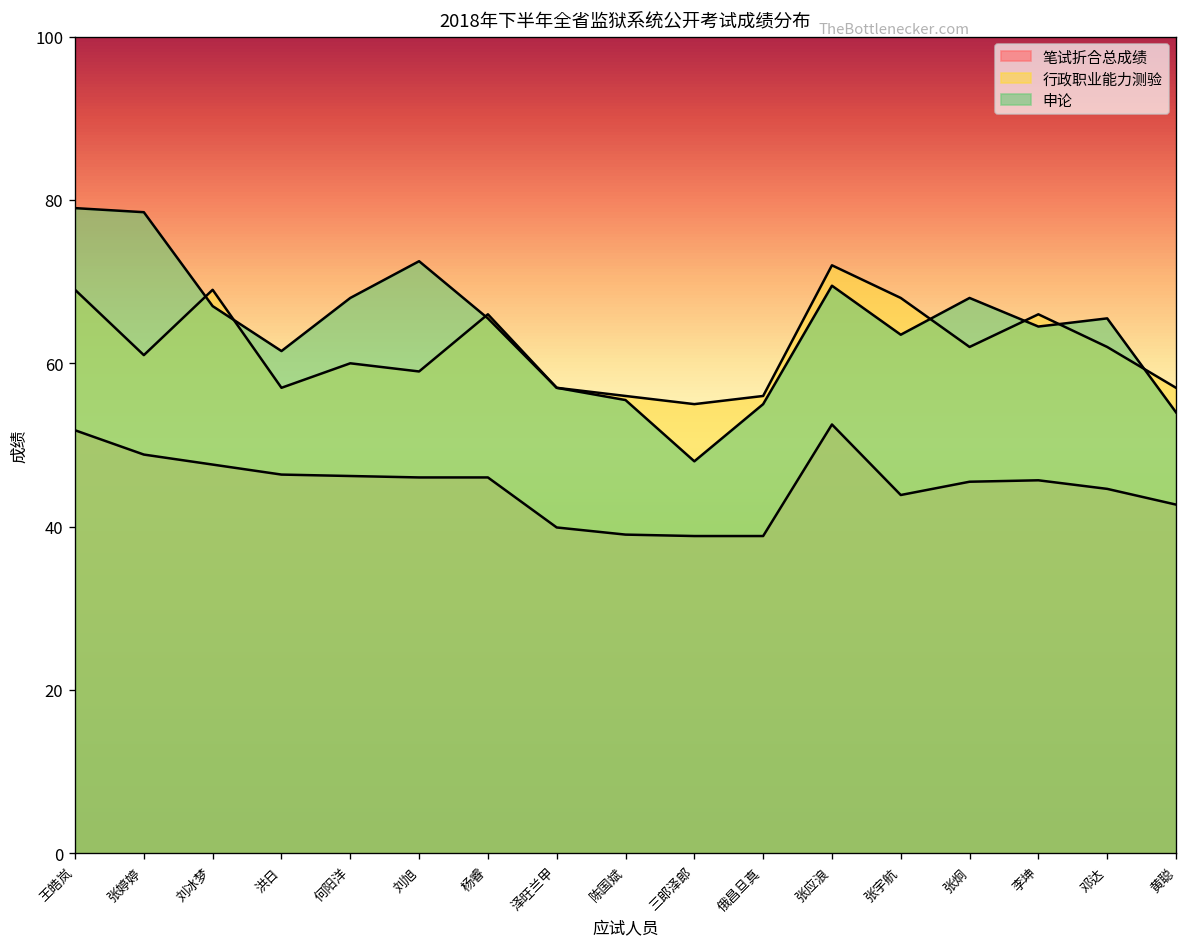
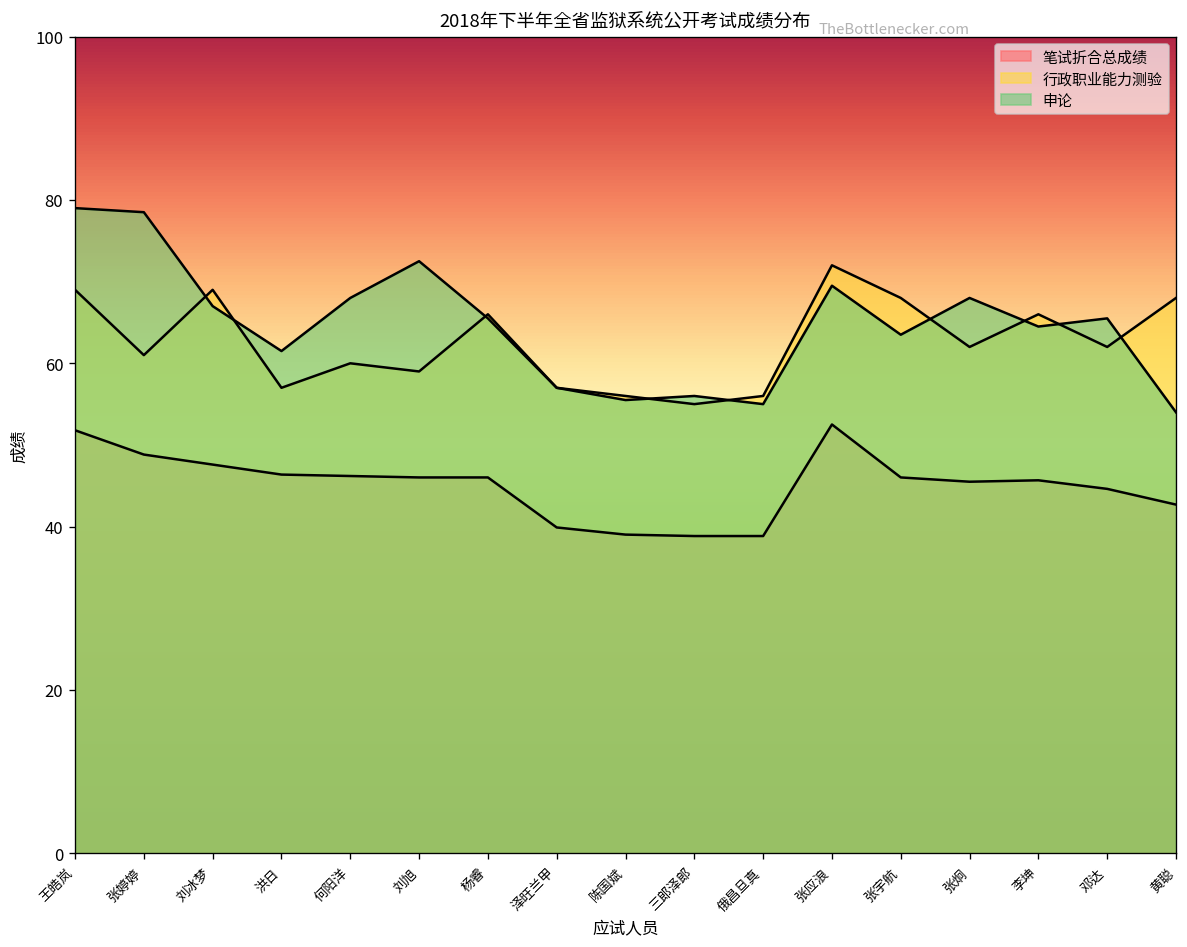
  {
    "笔试折合总成绩": {
      "王皓岚": 52,
      "张婷婷": 49,
      "刘冰梦": 48,
      "洪日": 46,
      "何阳洋": 46,
      "刘旭": 46,
      "杨睿": 46,
      "泽旺兰甲": 40,
      "陈国斌": 39,
      "三郎泽郎": 39,
      "俄昌旦真": 39,
      "张应浪": 53,
-     "张宇航": 44,
+     "张宇航": 46,
      "张炯": 46,
      "李坤": 46,
      "邓达": 45,
      "黄聪": 43
    },
    "行政职业能力测验": {
      "王皓岚": 69,
      "张婷婷": 61,
      "刘冰梦": 69,
      "洪日": 57,
      "何阳洋": 60,
      "刘旭": 59,
      "杨睿": 66,
      "陈国斌": 56,
      "三郎泽郎": 55,
      "俄昌旦真": 56,
      "张应浪": 72,
      "张宇航": 68,
      "张炯": 62,
      "李坤": 66,
      "邓达": 62,
-     "黄聪": 57
+     "黄聪": 68
    },
    "申论": {
      "王皓岚": 79,
      "张婷婷": 79,
      "刘冰梦": 67,
      "洪日": 62,
      "何阳洋": 68,
      "刘旭": 73,
      "杨睿": 66,
      "陈国斌": 56,
-     "三郎泽郎": 48,
+     "三郎泽郎": 56,
      "俄昌旦真": 55,
      "张应浪": 70,
      "张宇航": 64,
      "张炯": 68,
      "李坤": 65,
      "邓达": 66,
      "黄聪": 54
    }
  }
